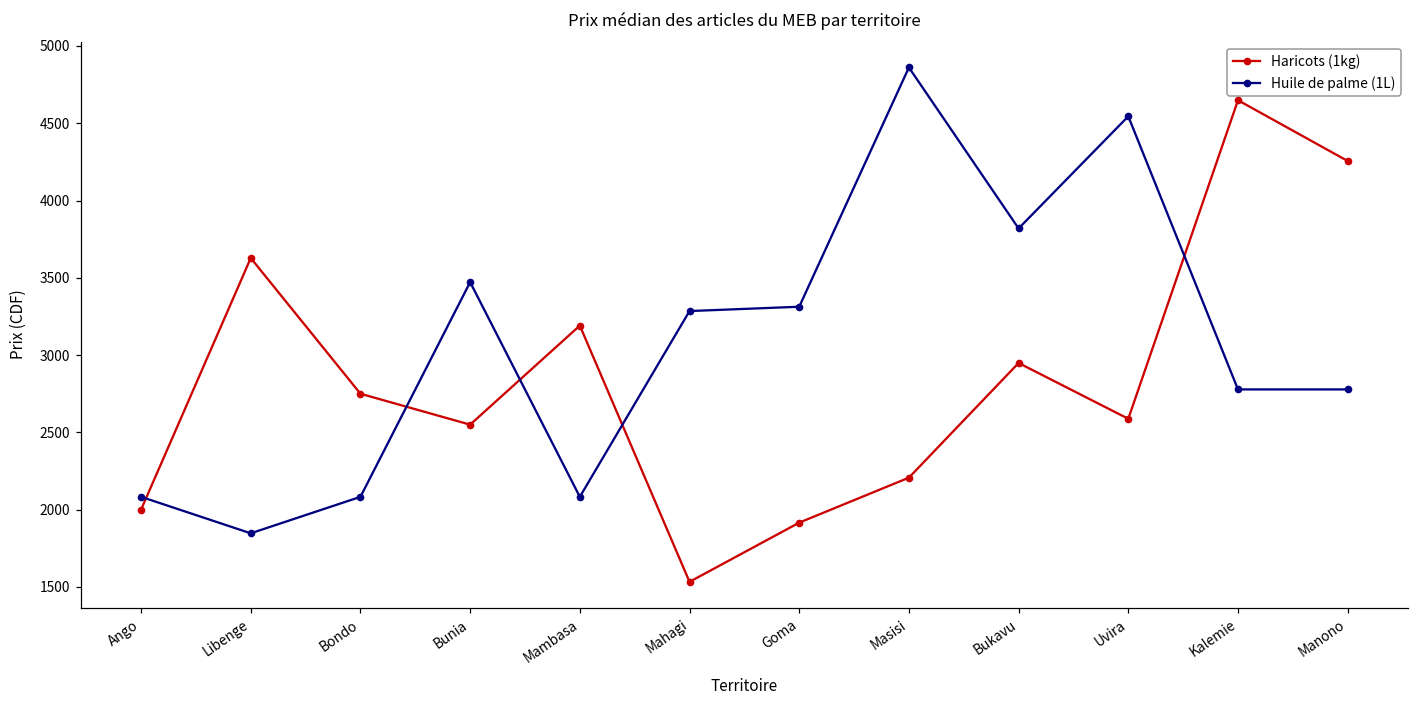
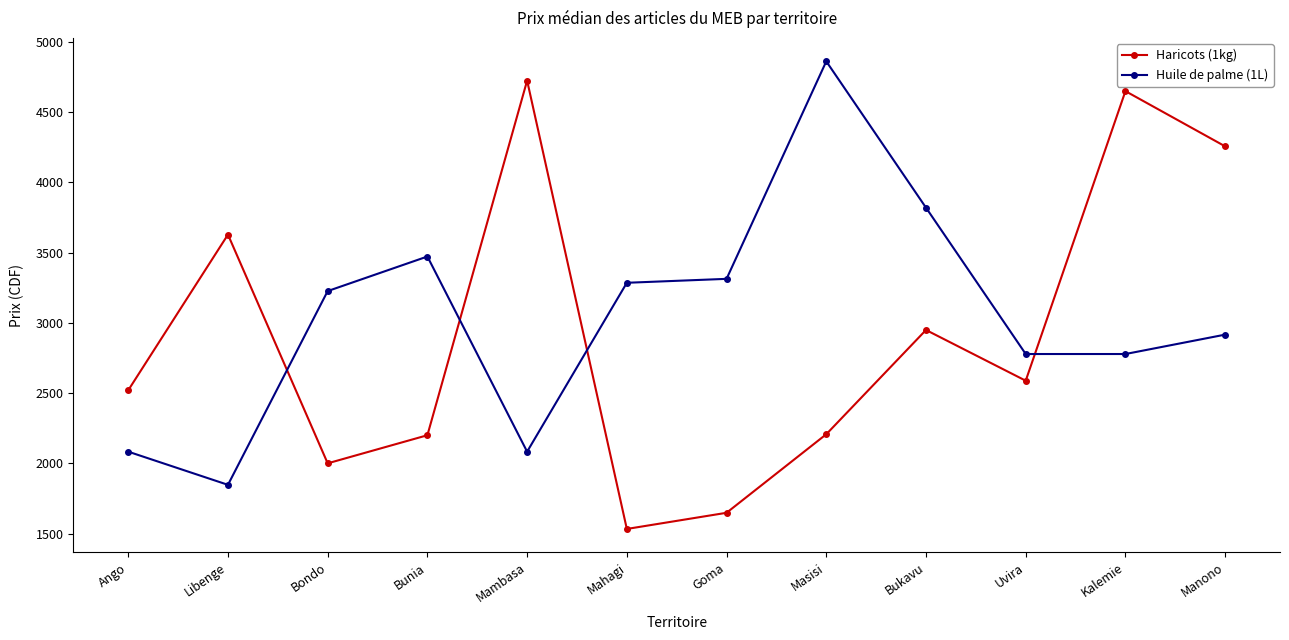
  {
    "Haricots (1kg)": {
-     "Ango": 2000,
+     "Ango": 2520,
      "Libenge": 3630,
-     "Bondo": 2750,
-     "Bunia": 2550,
-     "Mambasa": 3190,
+     "Bondo": 2000,
+     "Bunia": 2200,
+     "Mambasa": 4720,
      "Mahagi": 1530,
-     "Goma": 1920,
+     "Goma": 1650,
      "Masisi": 2210,
      "Bukavu": 2950,
      "Uvira": 2590,
      "Kalemie": 4650,
      "Manono": 4260
    },
    "Huile de palme (1L)": {
      "Ango": 2080,
      "Libenge": 1850,
-     "Bondo": 2080,
+     "Bondo": 3230,
      "Bunia": 3470,
      "Mambasa": 2080,
      "Mahagi": 3290,
      "Goma": 3310,
      "Masisi": 4860,
      "Bukavu": 3820,
-     "Uvira": 4550,
+     "Uvira": 2780,
      "Kalemie": 2780,
-     "Manono": 2780
+     "Manono": 2920
    }
  }
